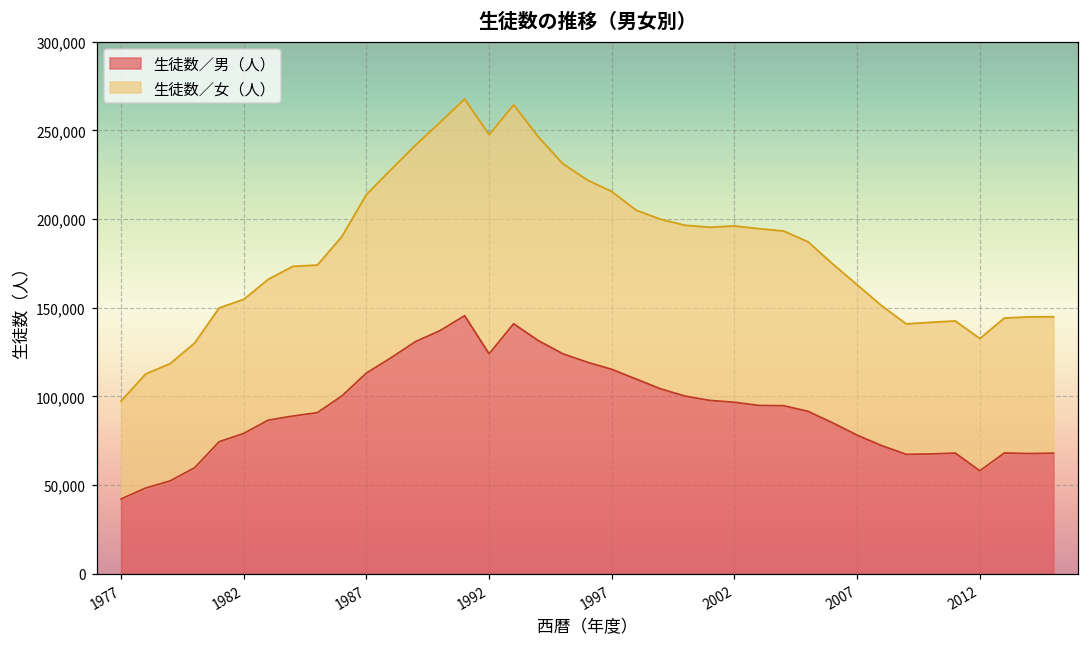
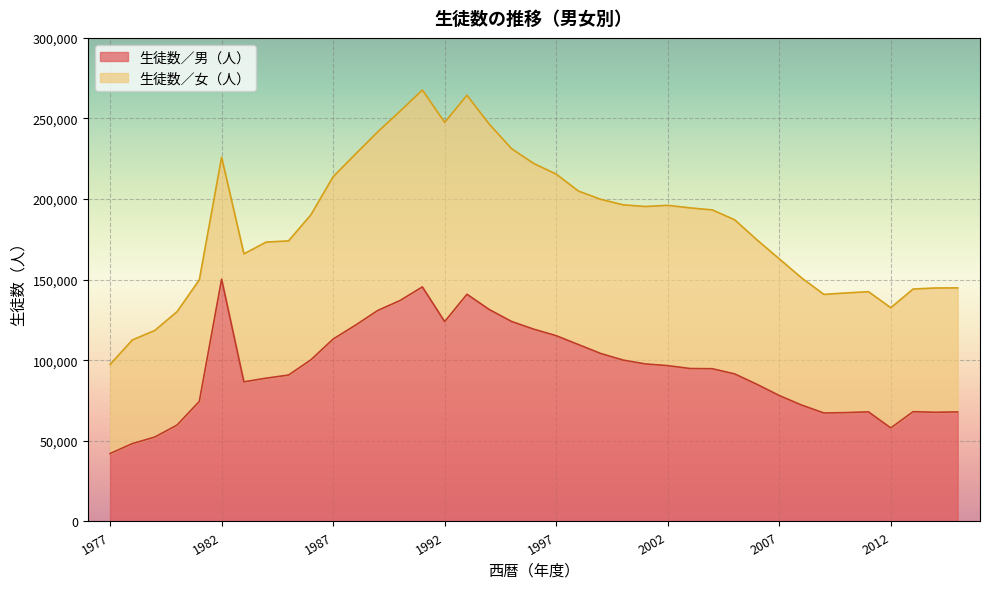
  {
    "生徒数／男（人）": {
      "1977": "42,000",
-     "1982": "79,000",
+     "1982": "150,000",
      "1987": "113,000",
      "1992": "124,000",
      "1997": "115,000",
      "2002": "97,000",
      "2007": "78,000",
      "2012": "58,000"
    },
    "生徒数／女（人）": {
      "1977": "55,000",
      "1982": "76,000",
      "1987": "101,000",
      "1992": "124,000",
      "1997": "100,000",
      "2002": "99,000",
      "2007": "85,000",
      "2012": "75,000"
    }
  }
